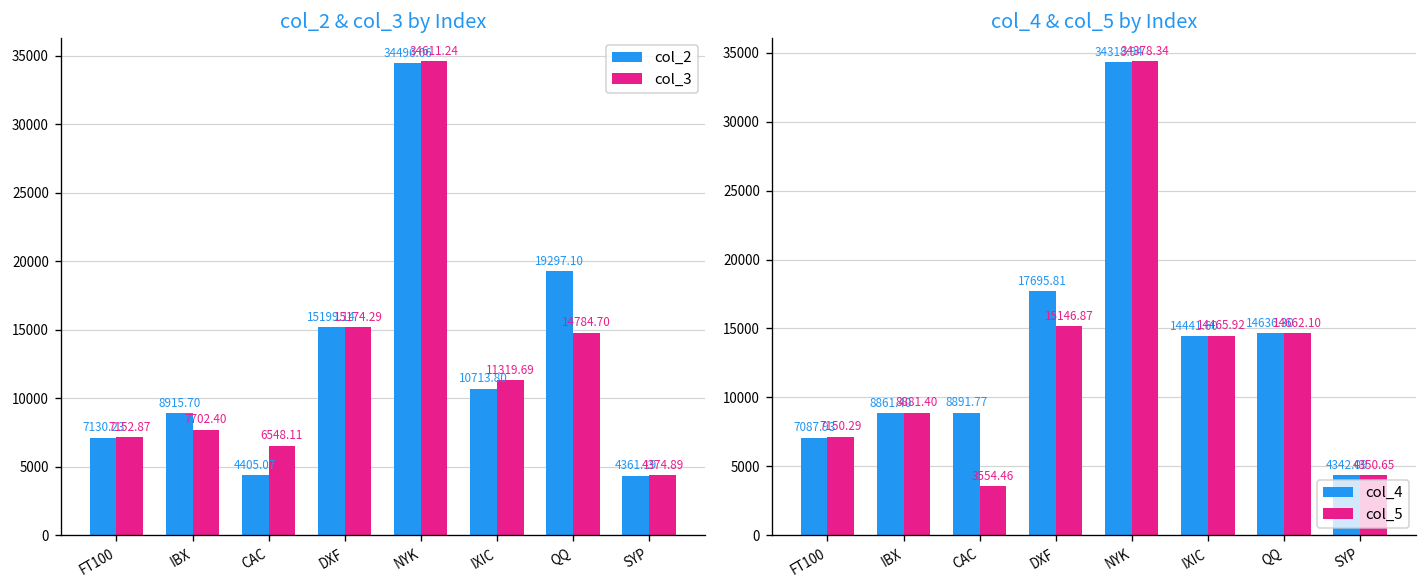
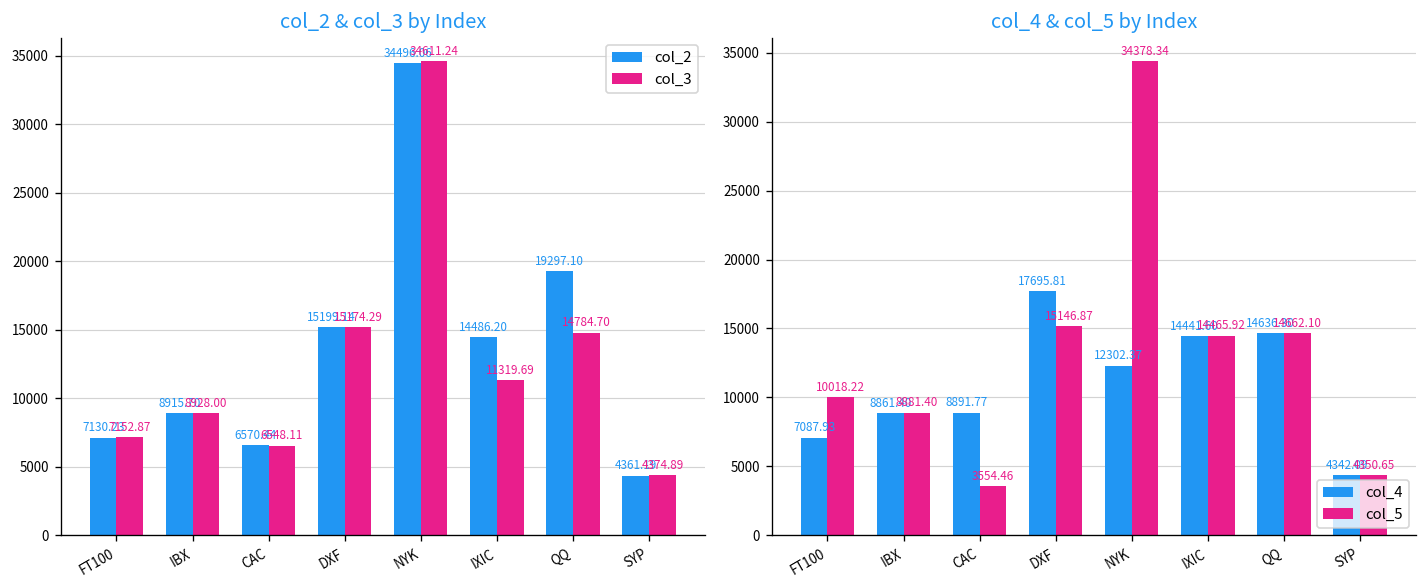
  {
    "col_2 & col_3 by Index": {
      "col_2": {
        "IBX": 8915.70,
-       "CAC": 4405.07,
-       "IXIC": 10713.80,
+       "CAC": 6570.44,
+       "IXIC": 14486.20,
        "QQ": 19297.10
      },
      "col_3": {
-       "IBX": 7702.40,
+       "IBX": 8928.00,
        "CAC": 6548.11,
        "IXIC": 11319.69,
        "QQ": 14784.70
      }
    },
    "col_4 & col_5 by Index": {
      "col_4": {
        "CAC": 8891.77,
        "DXF": 17695.81,
-       "NYK": 34318.94
+       "NYK": 12302.37
      },
      "col_5": {
-       "FT100": 7150.29,
+       "FT100": 10018.22,
        "CAC": 3554.46,
        "DXF": 15146.87
      }
    }
  }
